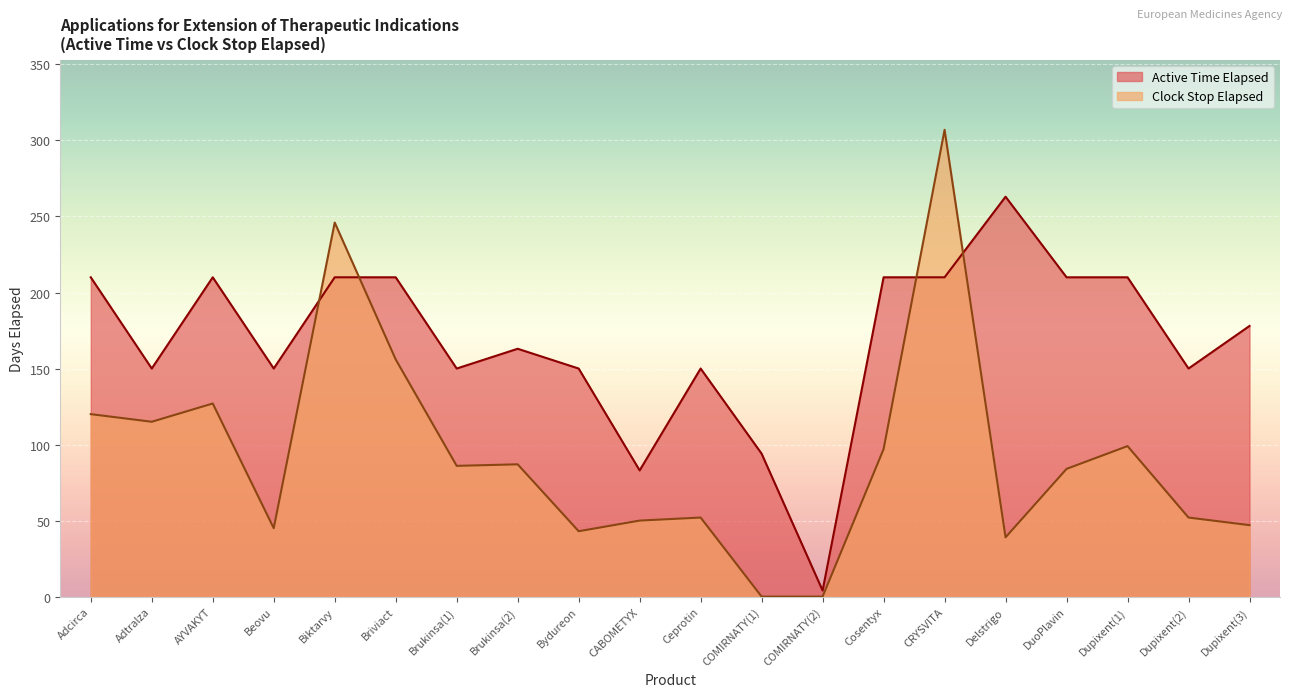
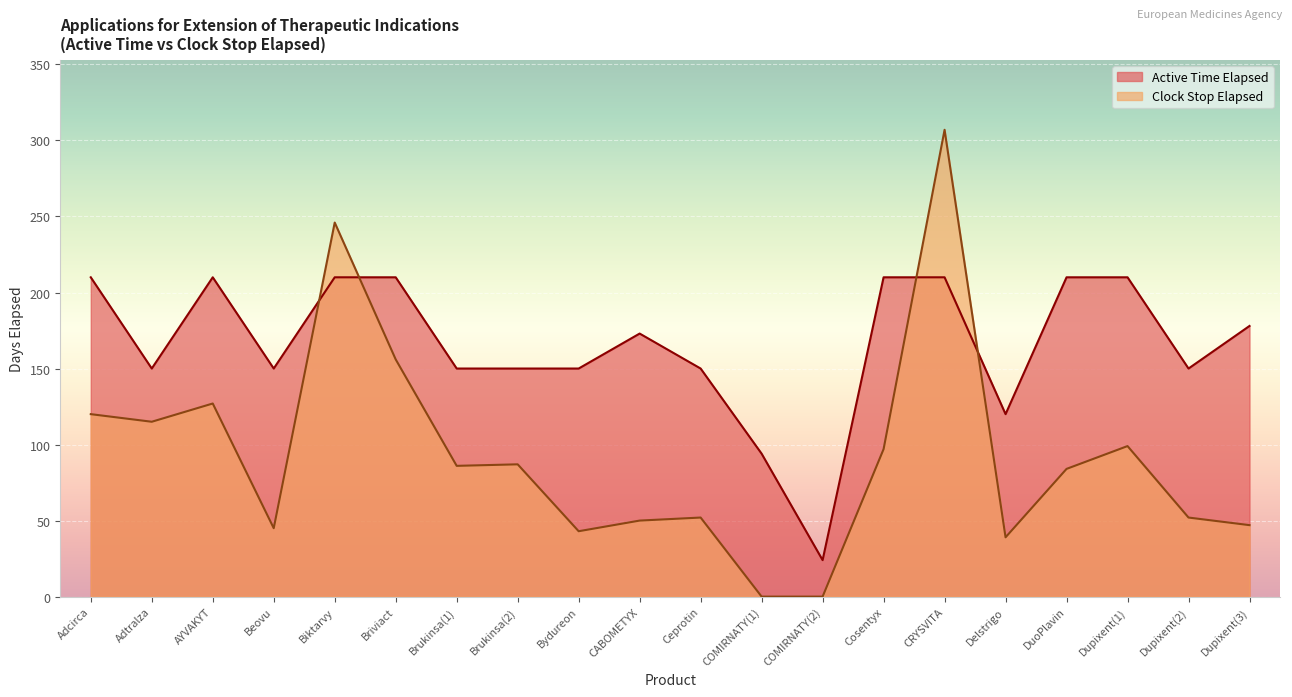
  {
    "Active Time Elapsed": {
      "Adcirca": 210,
      "Adtralza": 150,
      "AYVAKYT": 210,
      "Beovu": 150,
      "Biktarvy": 210,
      "Briviact": 210,
      "Brukinsa(1)": 150,
-     "Brukinsa(2)": 163,
+     "Brukinsa(2)": 150,
      "Bydureon": 150,
-     "CABOMETYX": 83,
+     "CABOMETYX": 173,
      "Ceprotin": 150,
      "COMIRNATY(1)": 94,
-     "COMIRNATY(2)": 4,
+     "COMIRNATY(2)": 24,
      "Cosentyx": 210,
      "CRYSVITA": 210,
-     "Delstrigo": 263,
+     "Delstrigo": 120,
      "DuoPlavin": 210,
      "Dupixent(1)": 210,
      "Dupixent(2)": 150,
      "Dupixent(3)": 178
    },
    "Clock Stop Elapsed": {
      "Adcirca": 120,
      "Adtralza": 115,
      "AYVAKYT": 127,
      "Beovu": 45,
      "Biktarvy": 246,
      "Briviact": 156,
      "Brukinsa(1)": 86,
      "Brukinsa(2)": 87,
      "Bydureon": 43,
      "CABOMETYX": 50,
      "Ceprotin": 52,
      "COMIRNATY(1)": 0,
      "COMIRNATY(2)": 0,
      "Cosentyx": 97,
      "CRYSVITA": 307,
      "Delstrigo": 39,
      "DuoPlavin": 84,
      "Dupixent(1)": 99,
      "Dupixent(2)": 52,
      "Dupixent(3)": 47
    }
  }
